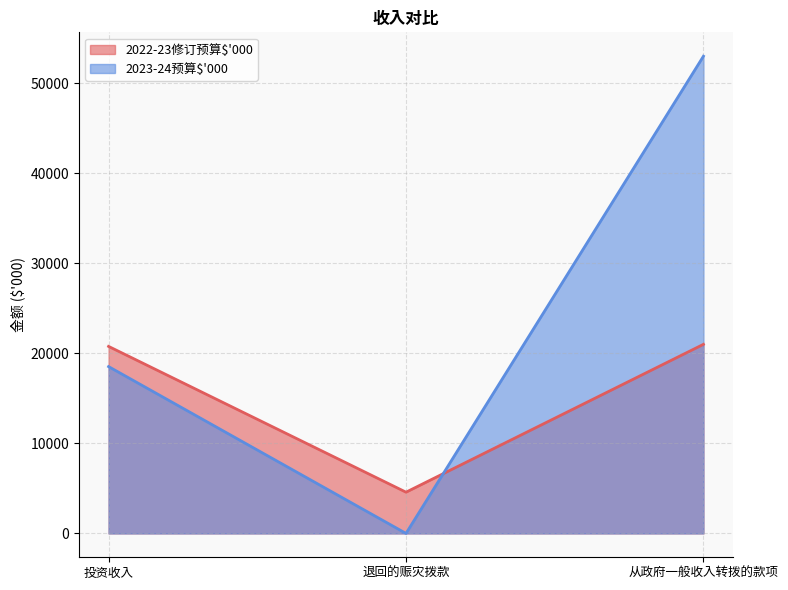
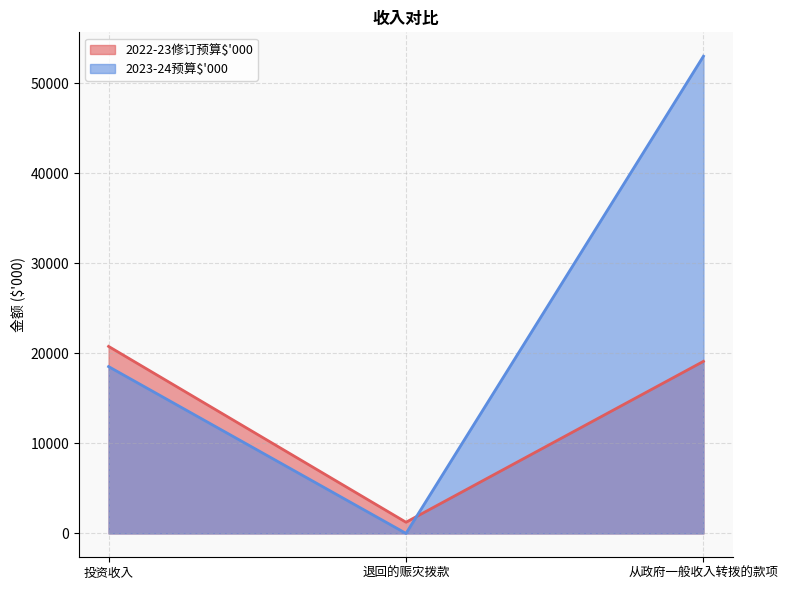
  {
    "2022-23修订预算$'000": {
      "投资收入": 21000,
-     "退回的赈灾拨款": 5000,
-     "从政府一般收入转拨的款项": 21000
+     "退回的赈灾拨款": 1000,
+     "从政府一般收入转拨的款项": 19000
    },
    "2023-24预算$'000": {
      "投资收入": 19000,
      "退回的赈灾拨款": 0,
      "从政府一般收入转拨的款项": 53000
    }
  }
